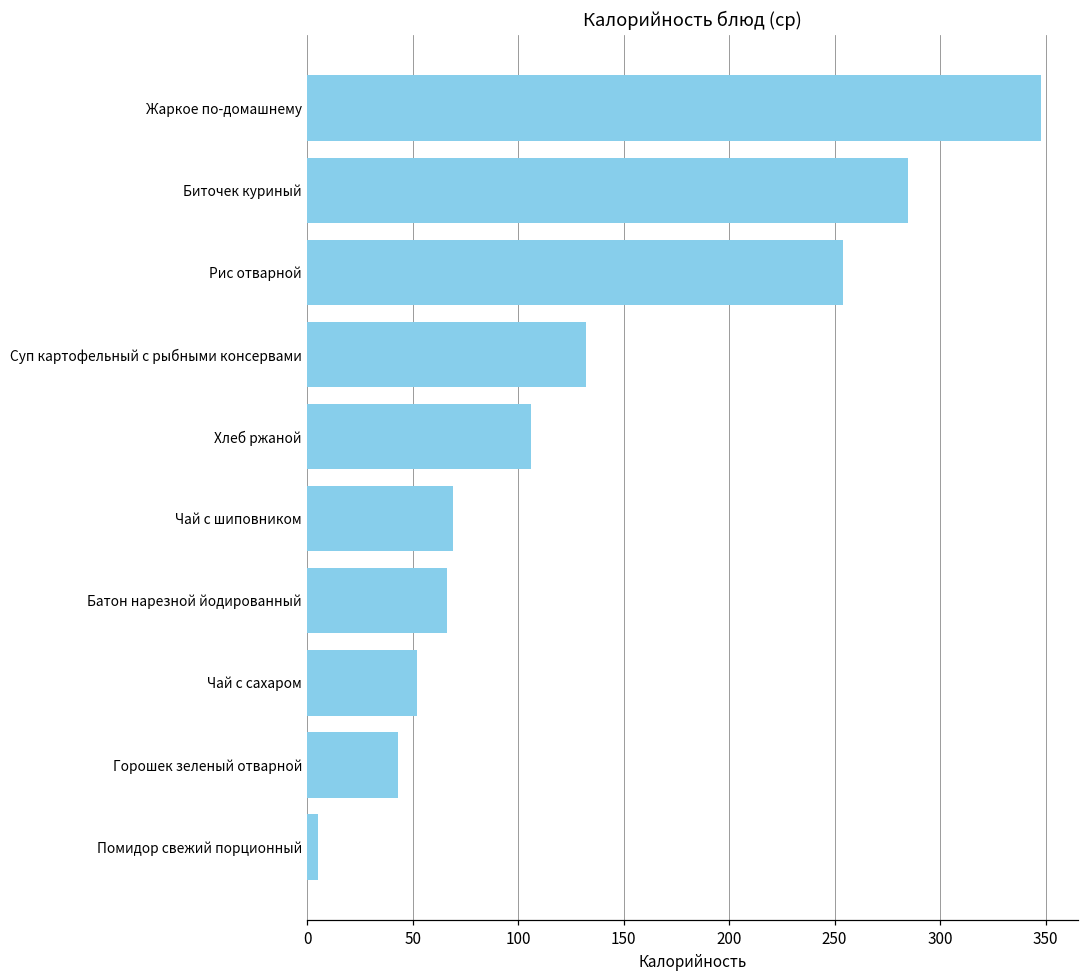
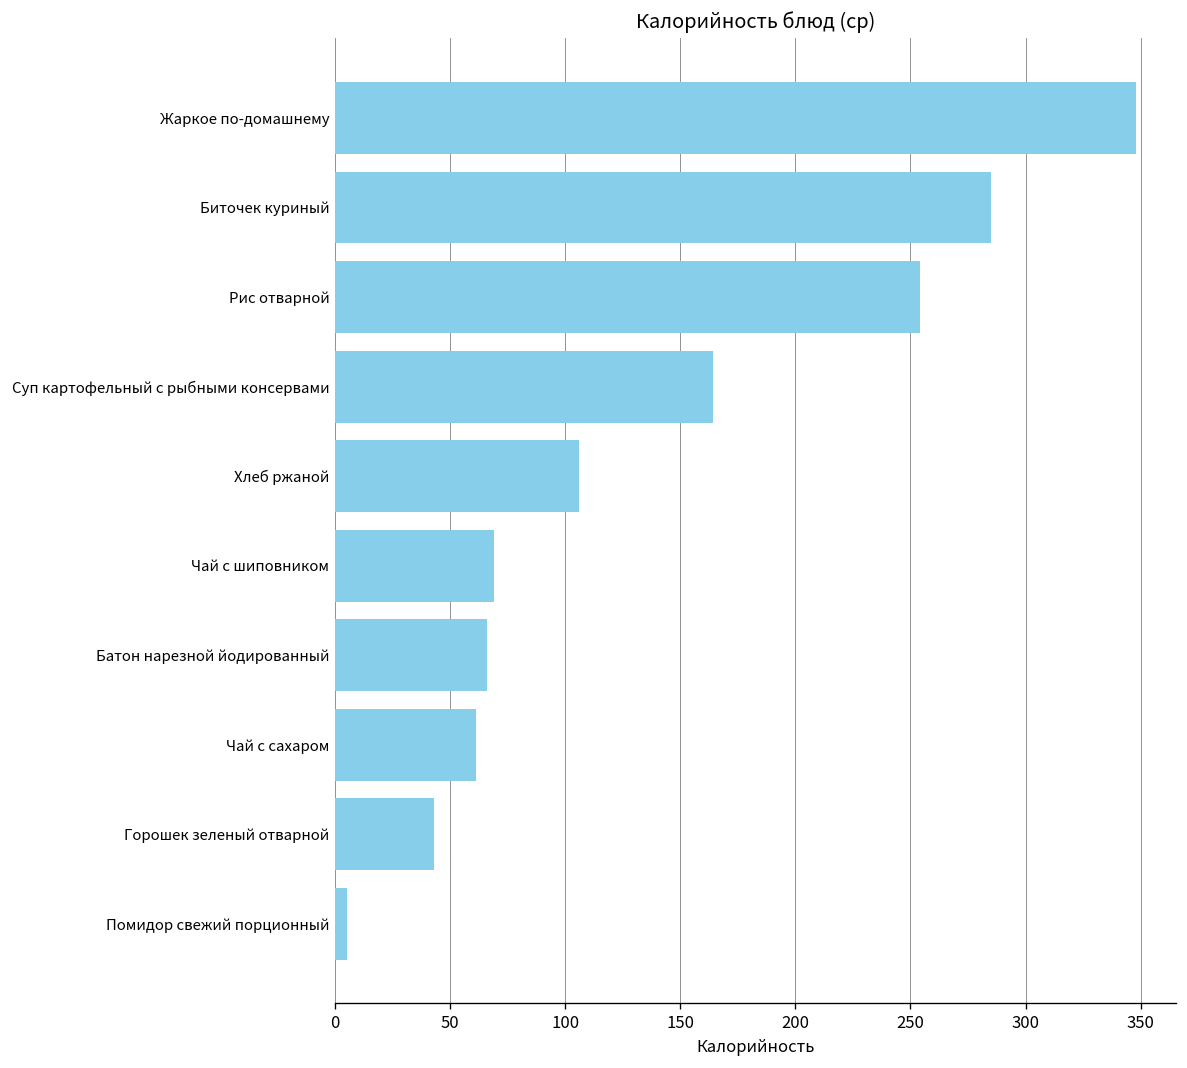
  {
    "Жаркое по-домашнему": 348,
    "Биточек куриный": 285,
    "Рис отварной": 254,
-   "Суп картофельный с рыбными консервами": 132,
+   "Суп картофельный с рыбными консервами": 164,
    "Хлеб ржаной": 106,
    "Чай с шиповником": 69,
    "Батон нарезной йодированный": 66,
-   "Чай с сахаром": 52,
+   "Чай с сахаром": 61,
    "Горошек зеленый отварной": 43,
    "Помидор свежий порционный": 5
  }
